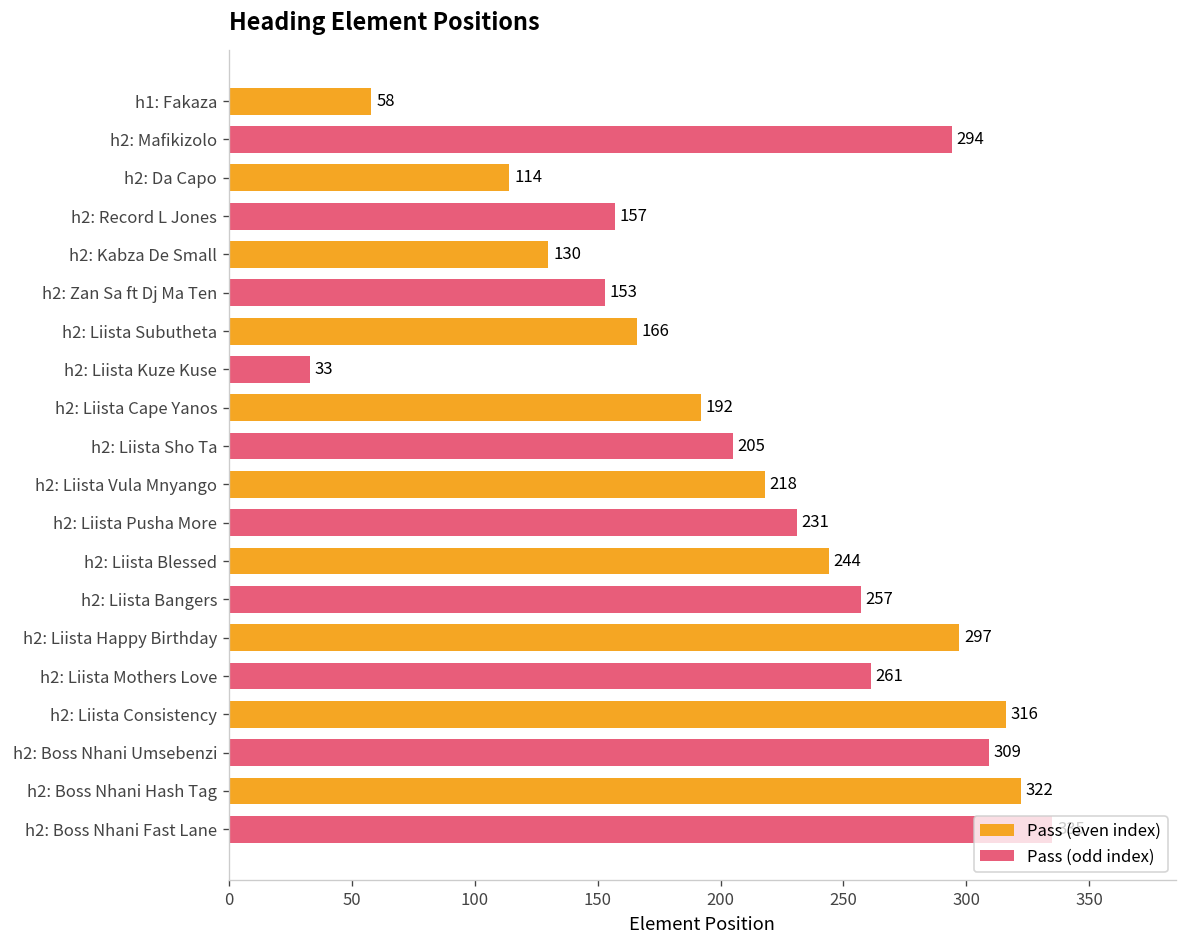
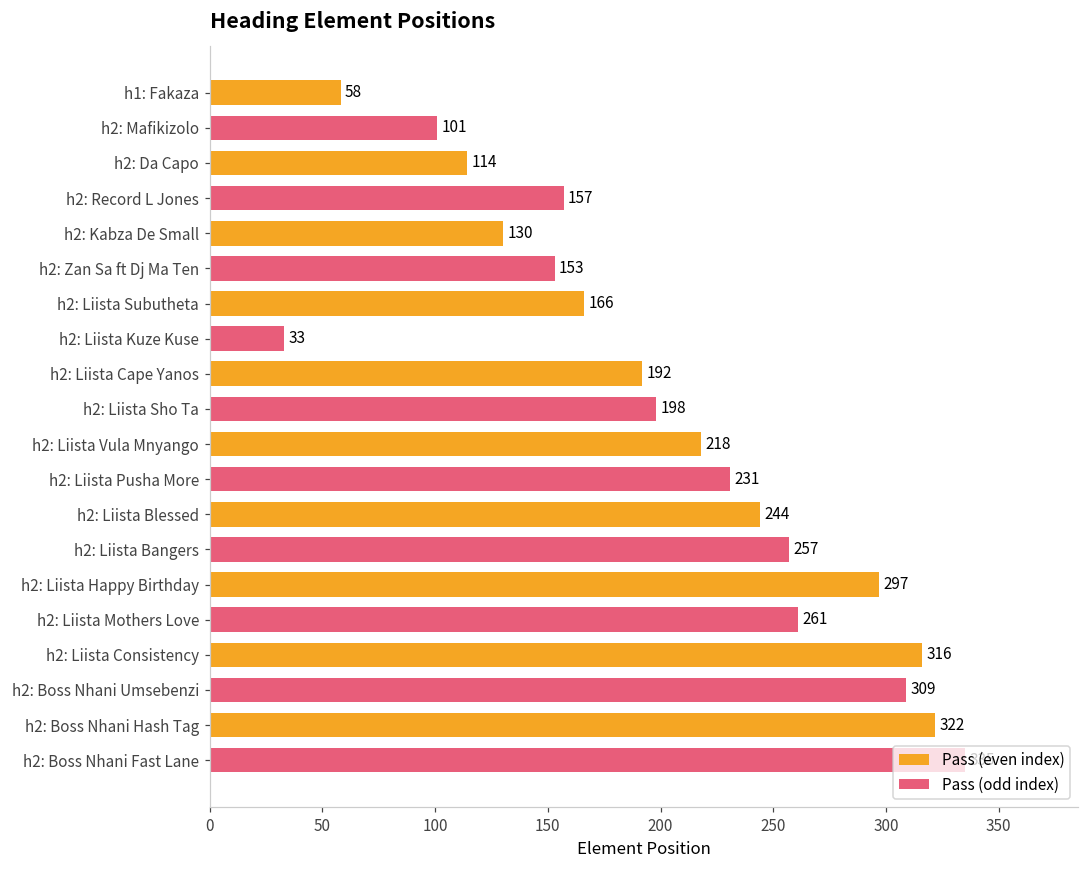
  {
    "Pass (even index)": {
      "h1: Fakaza": 58,
      "h2: Da Capo": 114,
      "h2: Kabza De Small": 130,
      "h2: Liista Subutheta": 166,
      "h2: Liista Cape Yanos": 192,
      "h2: Liista Vula Mnyango": 218,
      "h2: Liista Blessed": 244,
      "h2: Liista Happy Birthday": 297,
      "h2: Liista Consistency": 316,
      "h2: Boss Nhani Hash Tag": 322
    },
    "Pass (odd index)": {
-     "h2: Mafikizolo": 294,
+     "h2: Mafikizolo": 101,
      "h2: Record L Jones": 157,
      "h2: Zan Sa ft Dj Ma Ten": 153,
      "h2: Liista Kuze Kuse": 33,
-     "h2: Liista Sho Ta": 205,
+     "h2: Liista Sho Ta": 198,
      "h2: Liista Pusha More": 231,
      "h2: Liista Bangers": 257,
      "h2: Liista Mothers Love": 261,
      "h2: Boss Nhani Umsebenzi": 309
    }
  }
